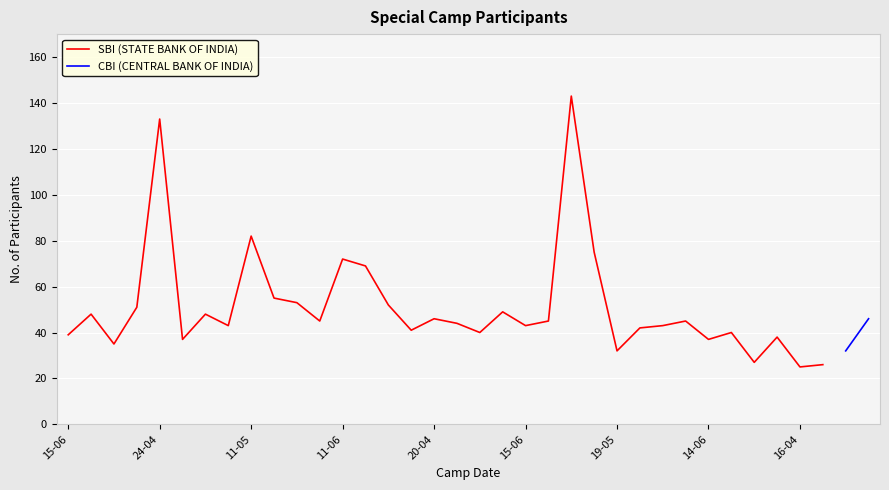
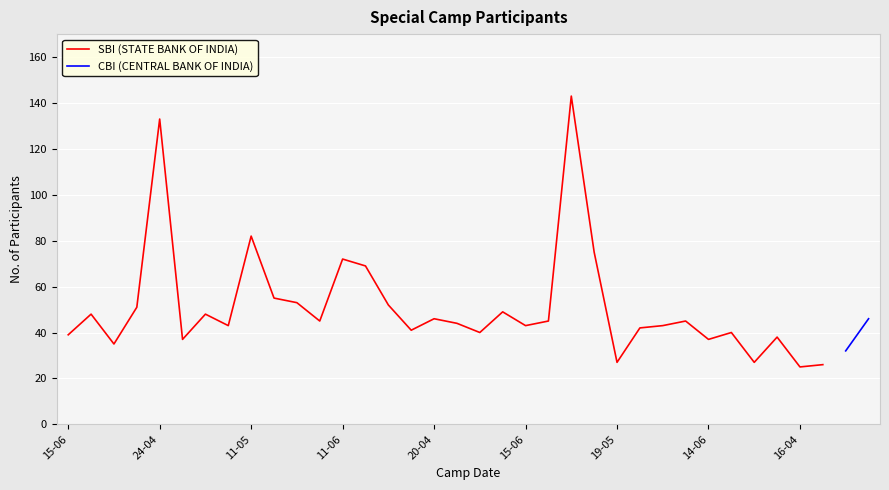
  {
    "SBI (STATE BANK OF INDIA)": {
      "24-04": 133,
      "20-04": 46,
-     "19-05": 32,
+     "19-05": 27,
      "16-04": 25
    }
  }
